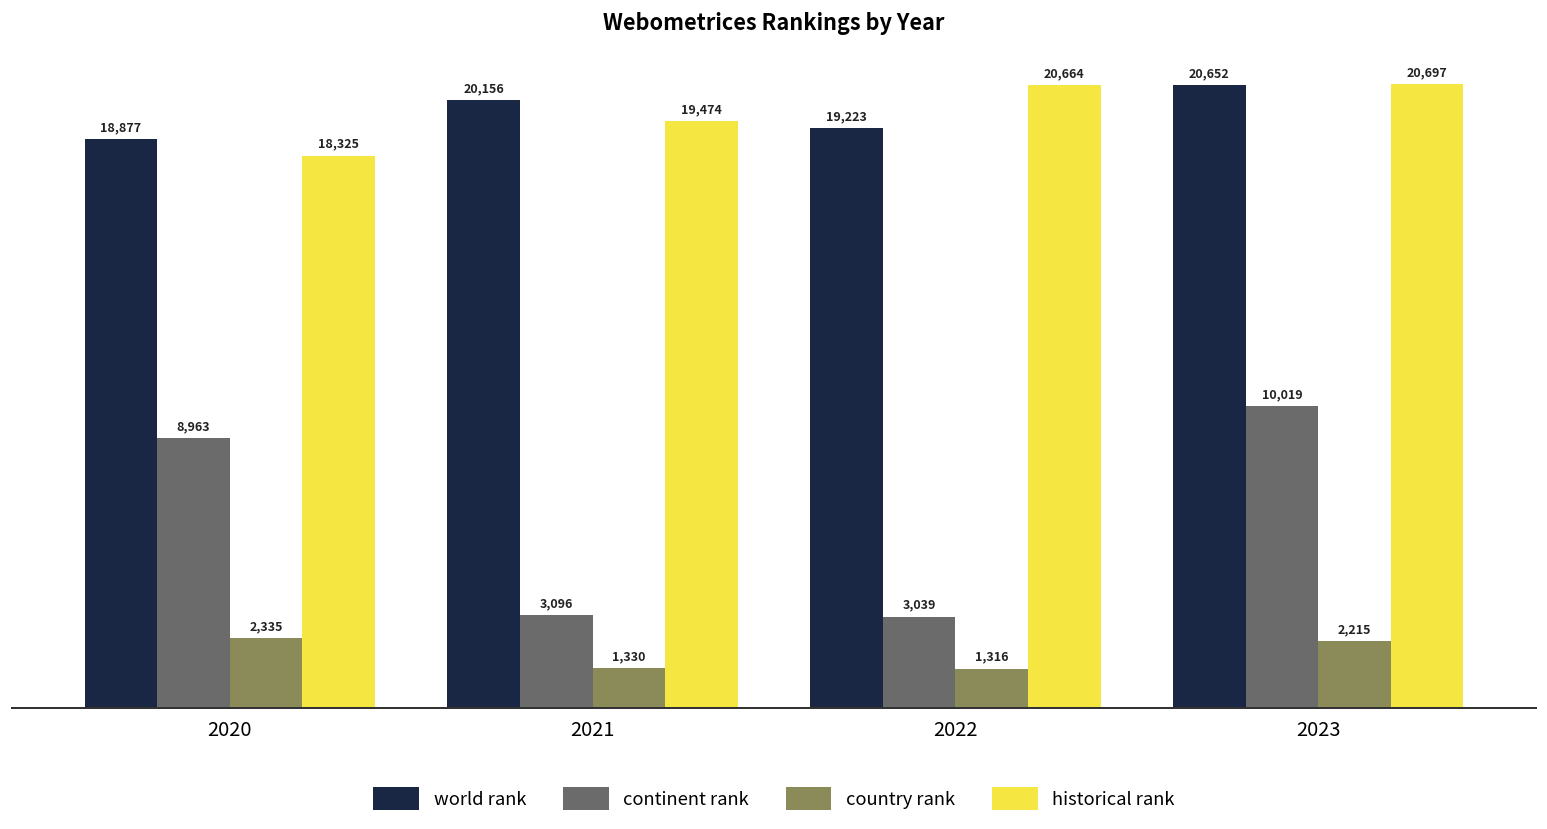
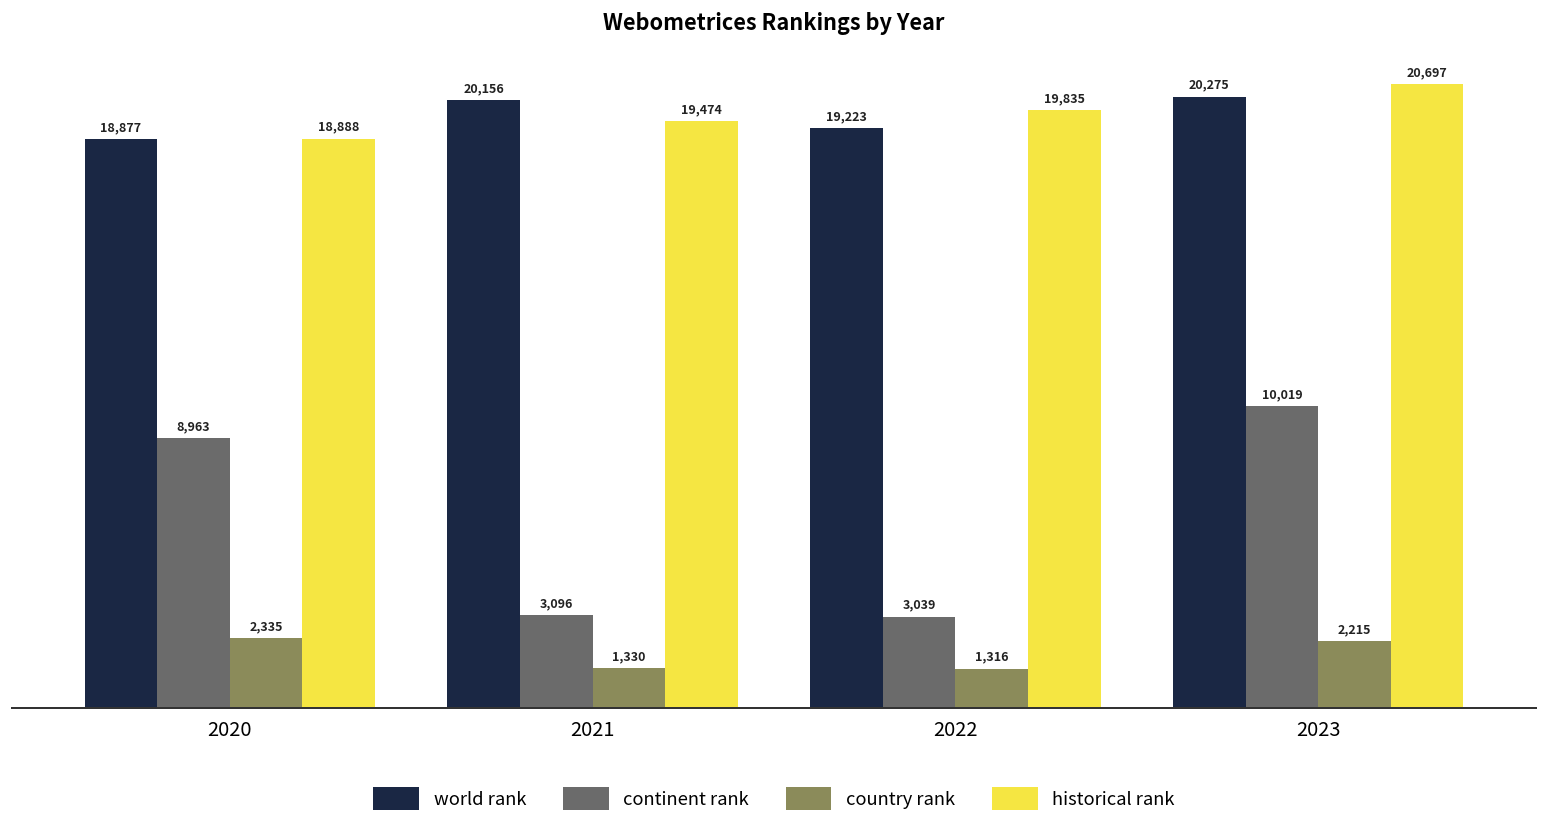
  {
    "world rank": {
      "2020": "18,877",
      "2021": "20,156",
      "2022": "19,223",
-     "2023": "20,652"
+     "2023": "20,275"
    },
    "historical rank": {
-     "2020": "18,325",
+     "2020": "18,888",
      "2021": "19,474",
-     "2022": "20,664",
+     "2022": "19,835",
      "2023": "20,697"
    }
  }
